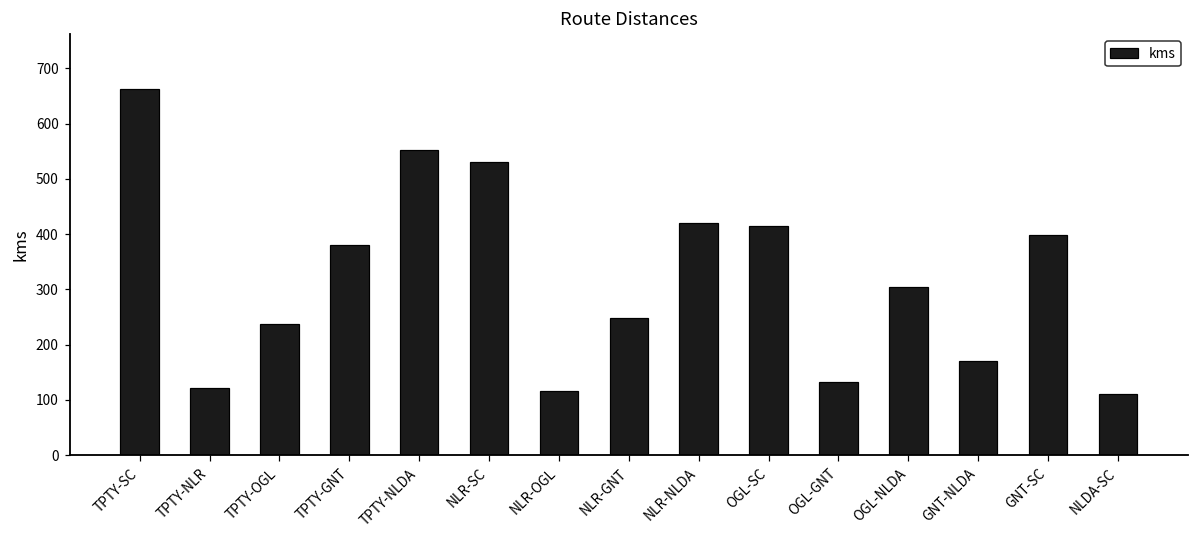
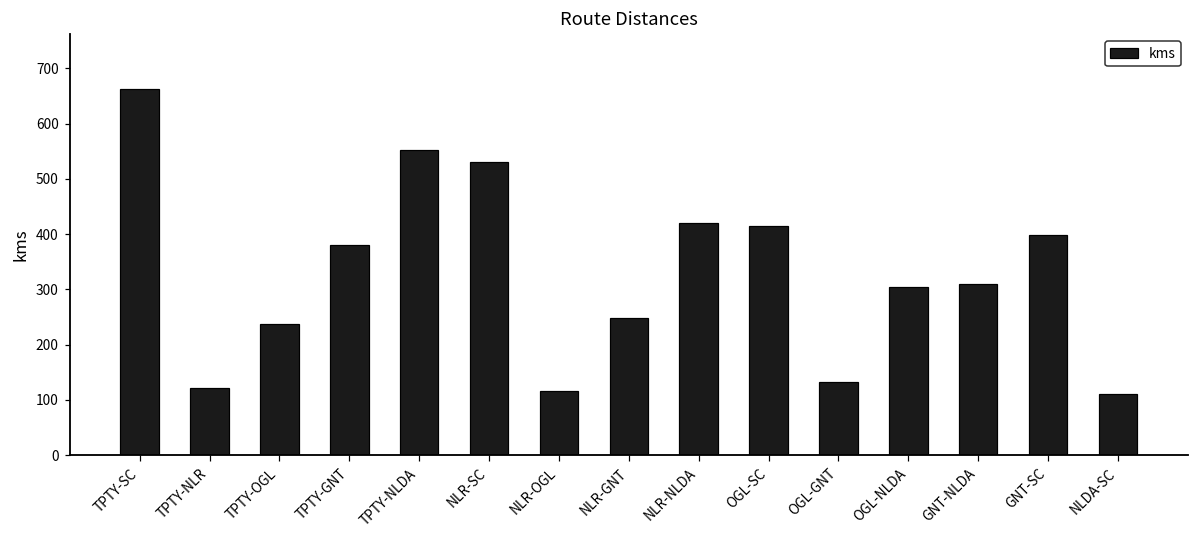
  {
    "TPTY-SC": 660,
    "TPTY-NLR": 120,
    "TPTY-OGL": 240,
    "TPTY-GNT": 380,
    "TPTY-NLDA": 550,
    "NLR-SC": 530,
    "NLR-OGL": 120,
    "NLR-GNT": 250,
    "NLR-NLDA": 420,
    "OGL-SC": 410,
    "OGL-GNT": 130,
    "OGL-NLDA": 300,
-   "GNT-NLDA": 170,
+   "GNT-NLDA": 310,
    "GNT-SC": 400,
    "NLDA-SC": 110
  }
